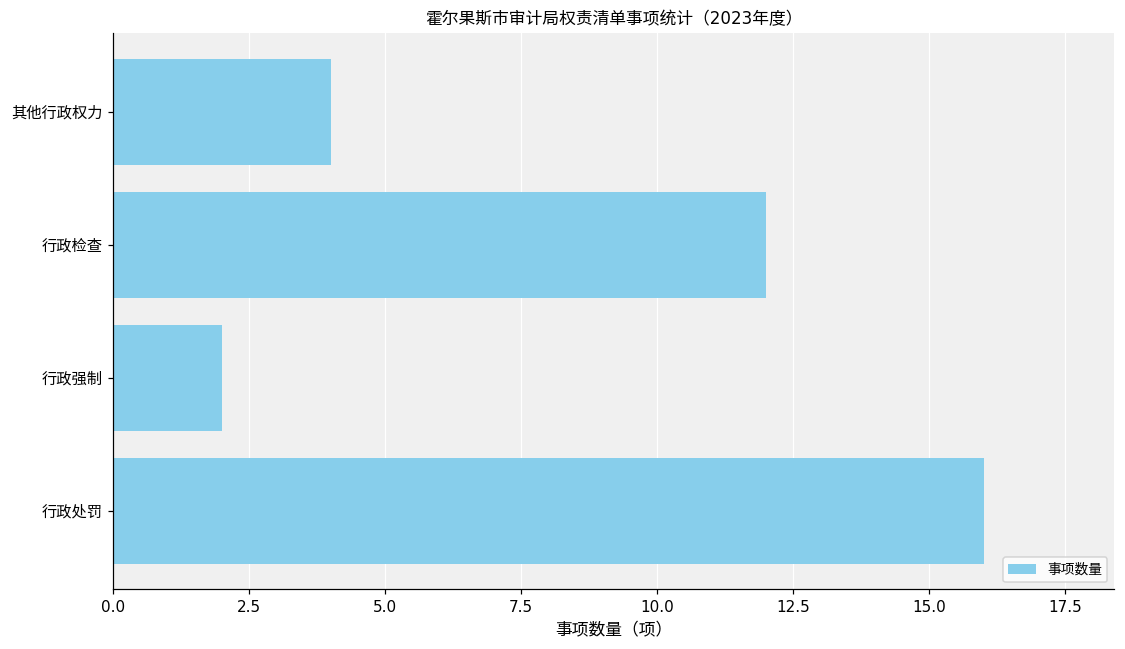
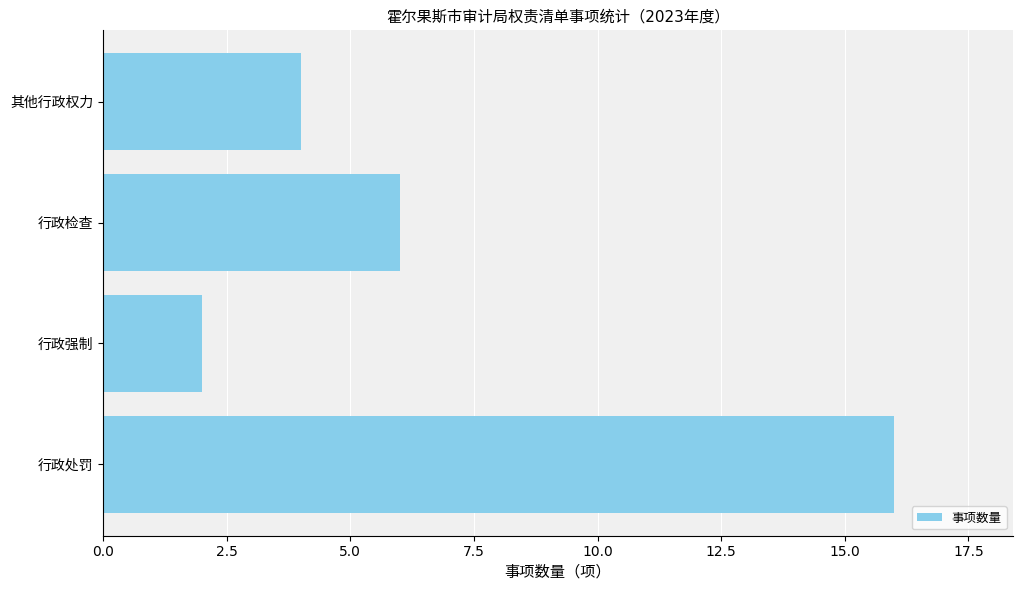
  {
    "其他行政权力": 4,
-   "行政检查": 12,
+   "行政检查": 6,
    "行政强制": 2,
    "行政处罚": 16
  }
